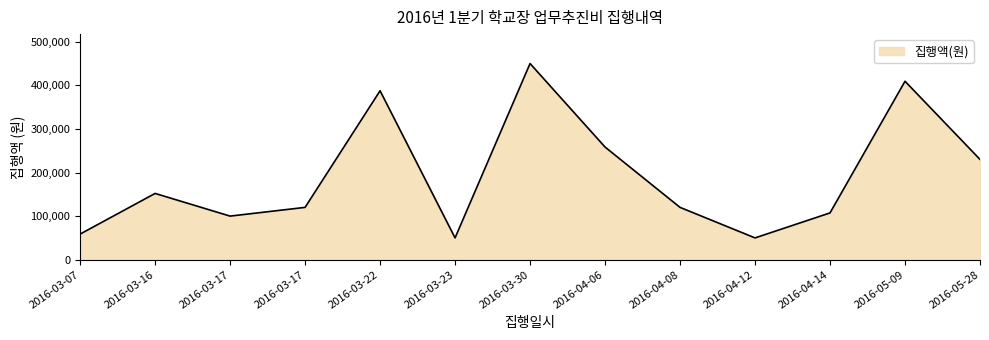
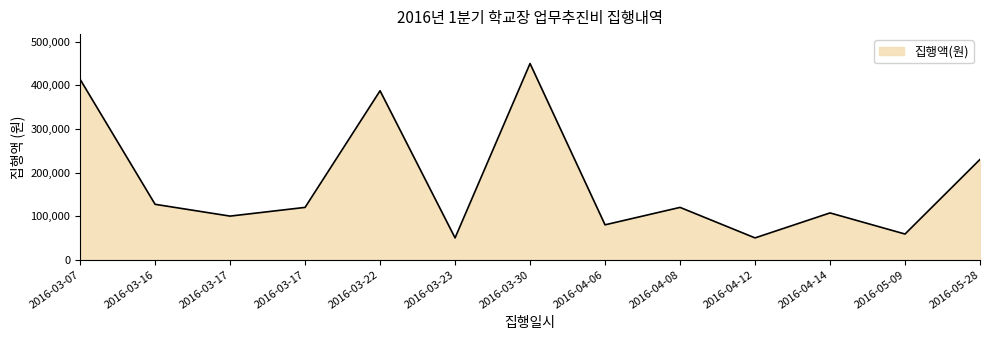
  {
-   "2016-03-07": "60,000",
-   "2016-03-16": "150,000",
+   "2016-03-07": "410,000",
+   "2016-03-16": "130,000",
    "2016-03-22": "390,000",
    "2016-03-23": "50,000",
    "2016-03-30": "450,000",
-   "2016-04-06": "260,000",
+   "2016-04-06": "80,000",
    "2016-04-08": "120,000",
    "2016-04-12": "50,000",
    "2016-04-14": "110,000",
-   "2016-05-09": "410,000",
+   "2016-05-09": "60,000",
    "2016-05-28": "230,000"
  }
